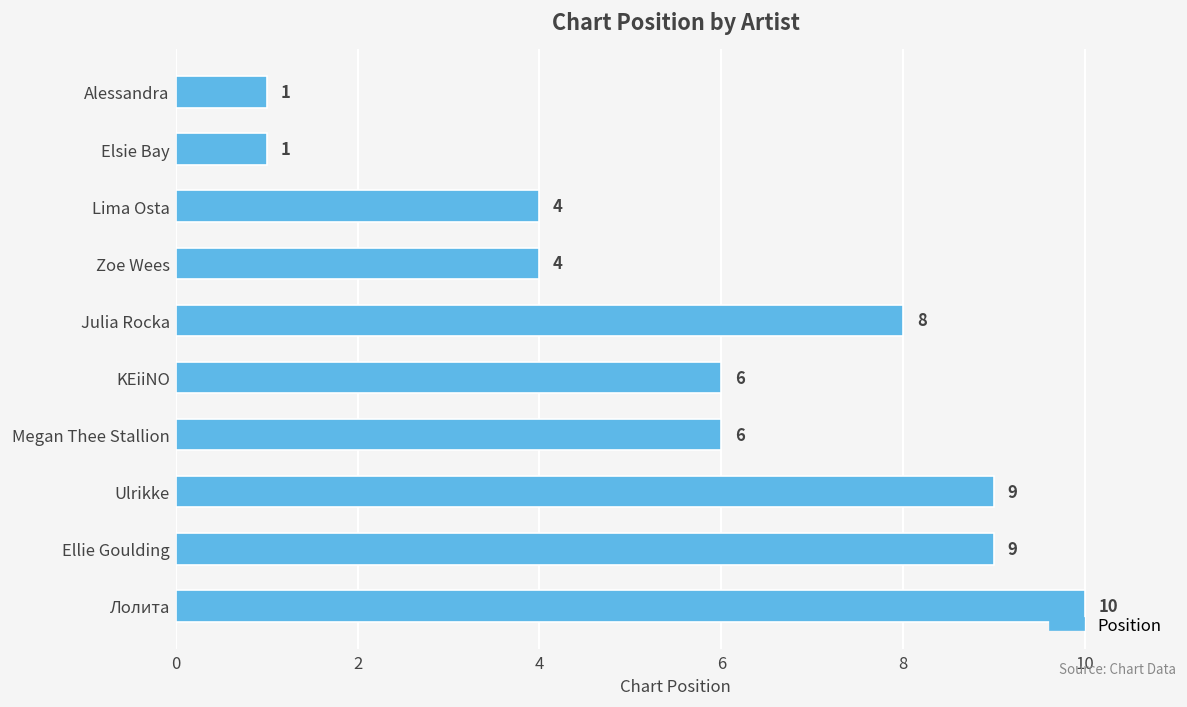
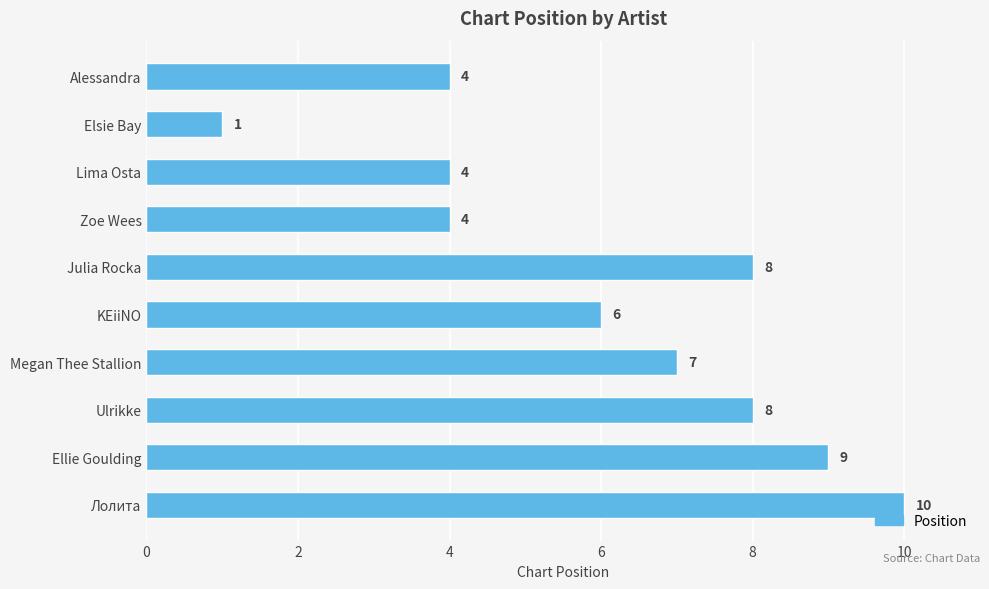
  {
-   "Alessandra": 1,
+   "Alessandra": 4,
    "Elsie Bay": 1,
    "Lima Osta": 4,
    "Zoe Wees": 4,
    "Julia Rocka": 8,
    "KEiiNO": 6,
-   "Megan Thee Stallion": 6,
-   "Ulrikke": 9,
+   "Megan Thee Stallion": 7,
+   "Ulrikke": 8,
    "Ellie Goulding": 9,
    "Лолита": 10
  }
